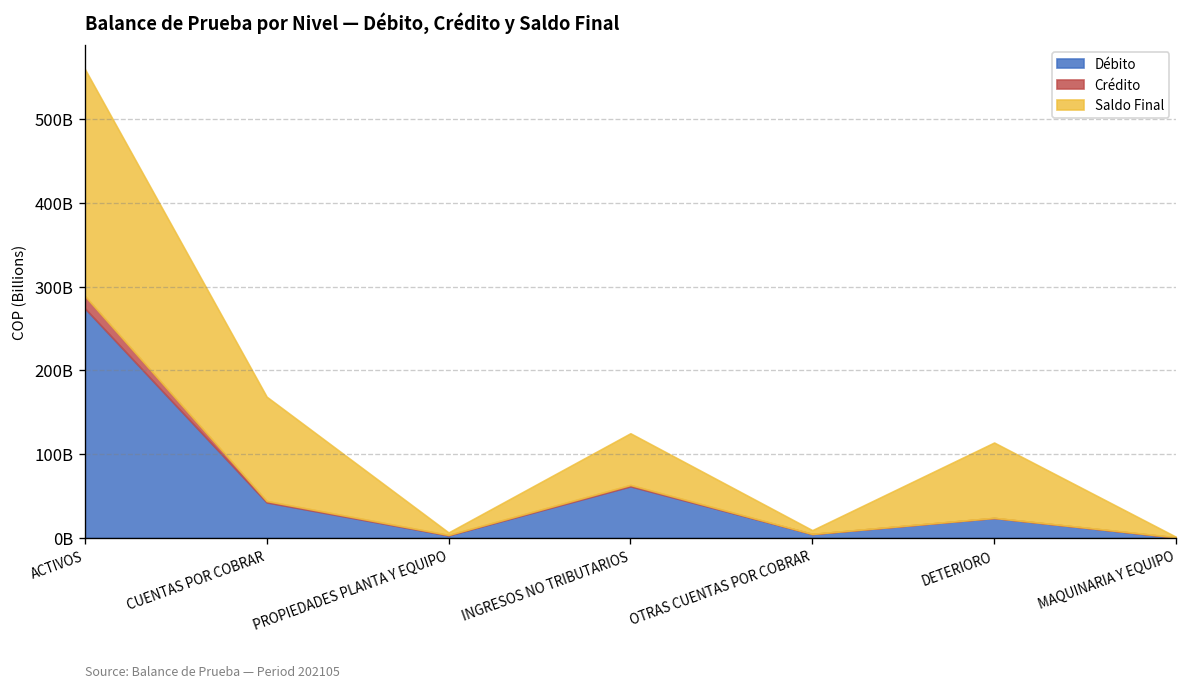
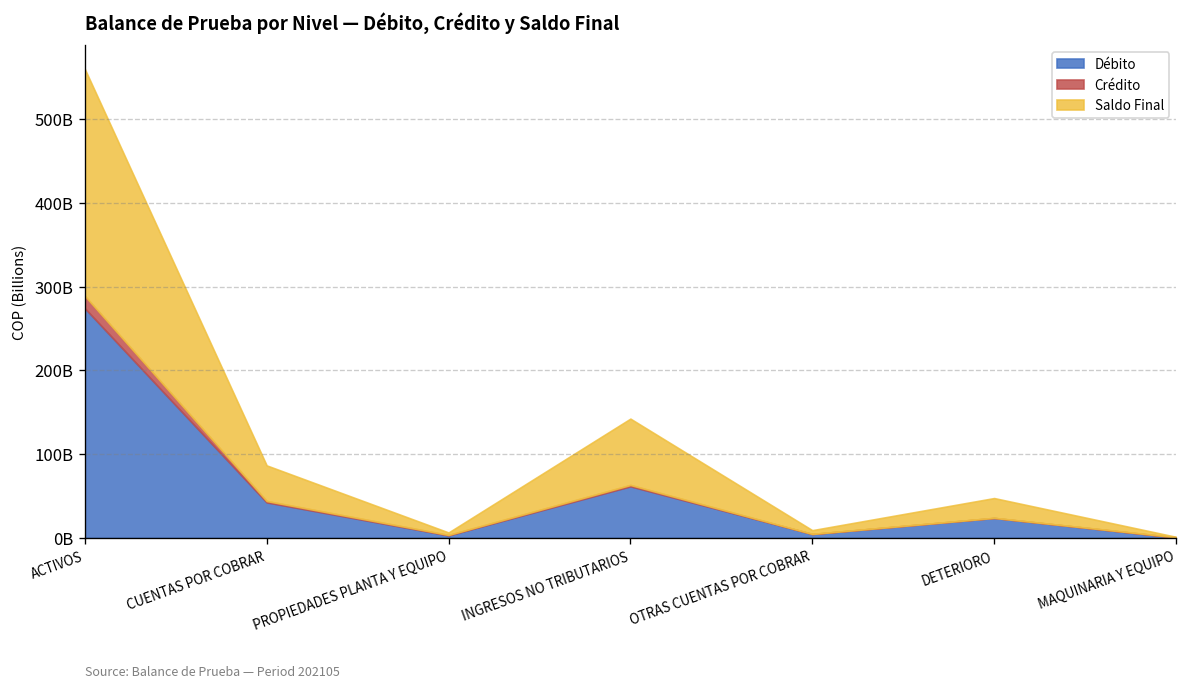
  {
    "Débito": {
      "ACTIVOS": 270000000000
    },
    "Crédito": {
      "ACTIVOS": 10000000000
    },
    "Saldo Final": {
      "ACTIVOS": 270000000000,
-     "CUENTAS POR COBRAR": 120000000000,
-     "INGRESOS NO TRIBUTARIOS": 60000000000,
+     "CUENTAS POR COBRAR": 40000000000,
+     "INGRESOS NO TRIBUTARIOS": 80000000000,
      "OTRAS CUENTAS POR COBRAR": 0,
-     "DETERIORO": 90000000000
+     "DETERIORO": 20000000000
    }
  }
